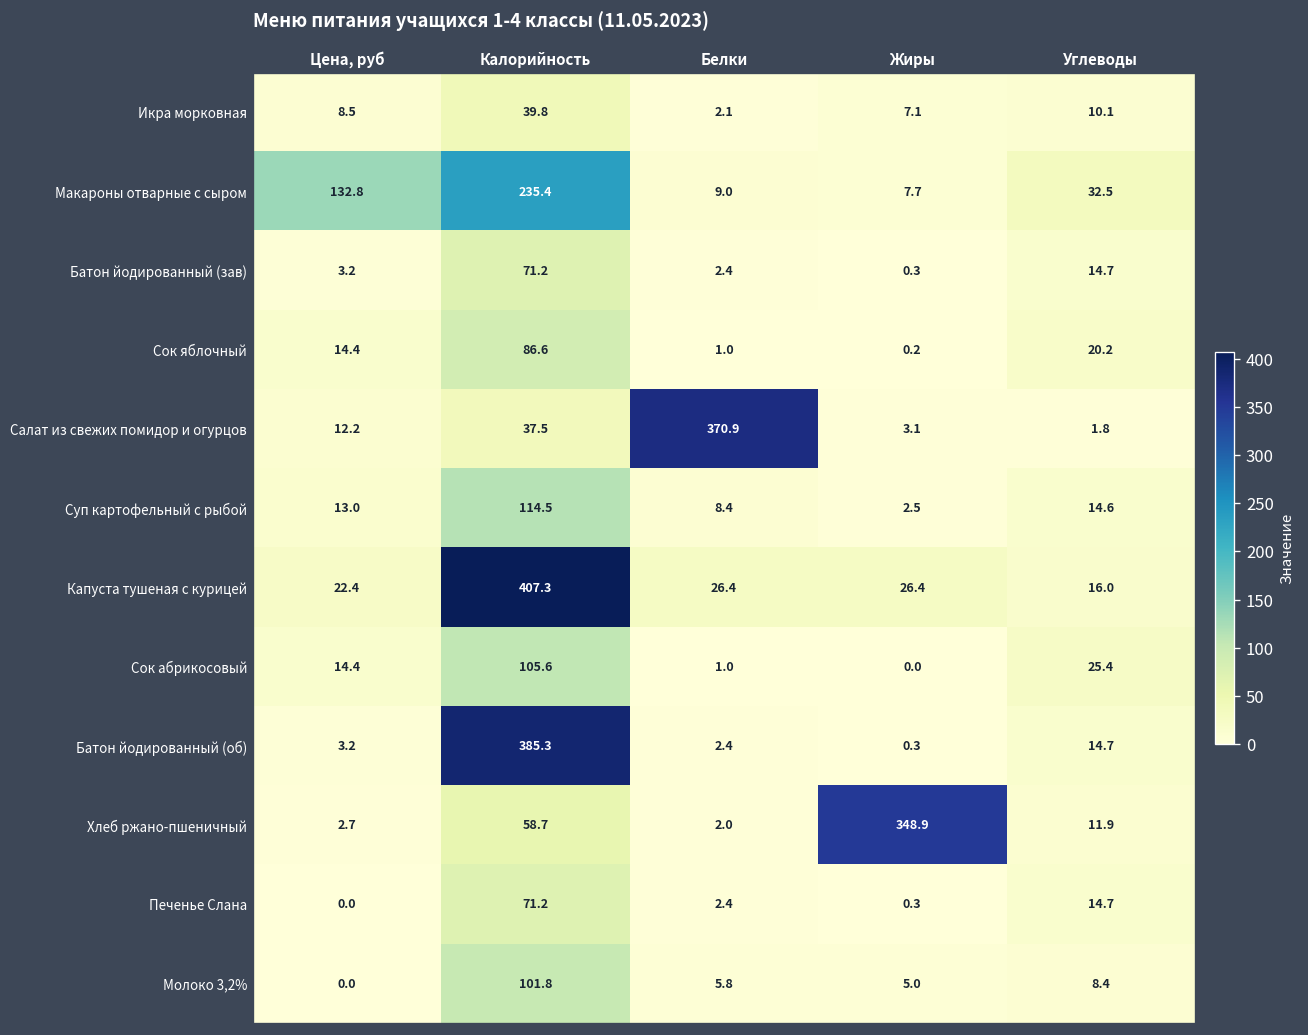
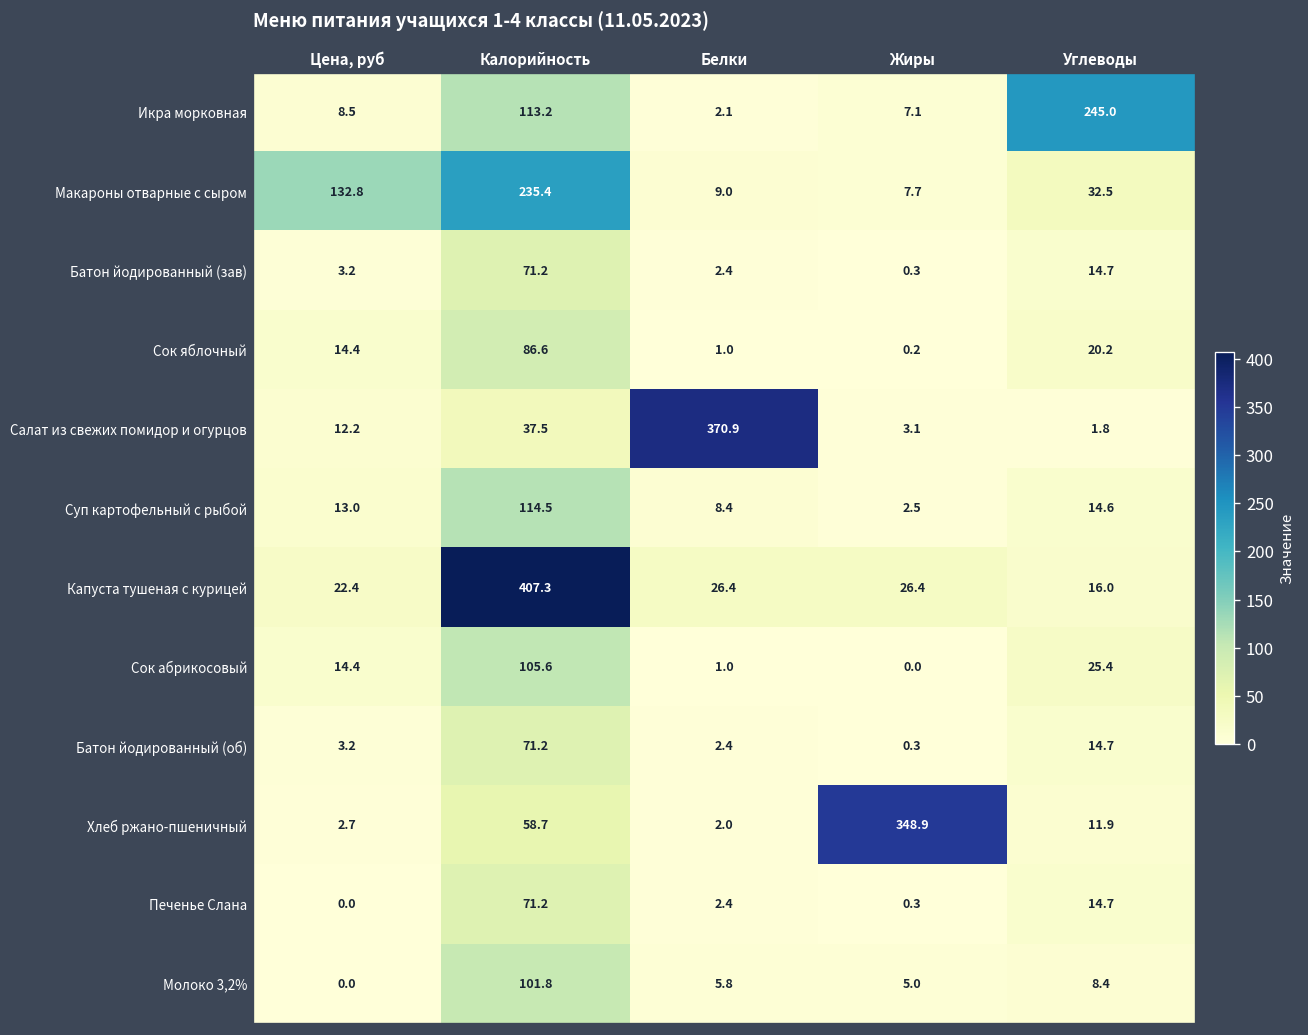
  {
    "Икра морковная": {
      "Цена, руб": 8.5,
-     "Калорийность": 39.8,
+     "Калорийность": 113.2,
      "Белки": 2.1,
      "Жиры": 7.1,
-     "Углеводы": 10.1
+     "Углеводы": 245.0
    },
    "Макароны отварные с сыром": {
      "Цена, руб": 132.8,
      "Калорийность": 235.4,
      "Белки": 9.0,
      "Жиры": 7.7,
      "Углеводы": 32.5
    },
    "Батон йодированный (зав)": {
      "Цена, руб": 3.2,
      "Калорийность": 71.2,
      "Белки": 2.4,
      "Жиры": 0.3,
      "Углеводы": 14.7
    },
    "Сок яблочный": {
      "Цена, руб": 14.4,
      "Калорийность": 86.6,
      "Белки": 1.0,
      "Жиры": 0.2,
      "Углеводы": 20.2
    },
    "Салат из свежих помидор и огурцов": {
      "Цена, руб": 12.2,
      "Калорийность": 37.5,
      "Белки": 370.9,
      "Жиры": 3.1,
      "Углеводы": 1.8
    },
    "Суп картофельный с рыбой": {
      "Цена, руб": 13.0,
      "Калорийность": 114.5,
      "Белки": 8.4,
      "Жиры": 2.5,
      "Углеводы": 14.6
    },
    "Капуста тушеная с курицей": {
      "Цена, руб": 22.4,
      "Калорийность": 407.3,
      "Белки": 26.4,
      "Жиры": 26.4,
      "Углеводы": 16.0
    },
    "Сок абрикосовый": {
      "Цена, руб": 14.4,
      "Калорийность": 105.6,
      "Белки": 1.0,
      "Жиры": 0.0,
      "Углеводы": 25.4
    },
    "Батон йодированный (об)": {
      "Цена, руб": 3.2,
-     "Калорийность": 385.3,
+     "Калорийность": 71.2,
      "Белки": 2.4,
      "Жиры": 0.3,
      "Углеводы": 14.7
    },
    "Хлеб ржано-пшеничный": {
      "Цена, руб": 2.7,
      "Калорийность": 58.7,
      "Белки": 2.0,
      "Жиры": 348.9,
      "Углеводы": 11.9
    },
    "Печенье Слана": {
      "Цена, руб": 0.0,
      "Калорийность": 71.2,
      "Белки": 2.4,
      "Жиры": 0.3,
      "Углеводы": 14.7
    },
    "Молоко 3,2%": {
      "Цена, руб": 0.0,
      "Калорийность": 101.8,
      "Белки": 5.8,
      "Жиры": 5.0,
      "Углеводы": 8.4
    }
  }
